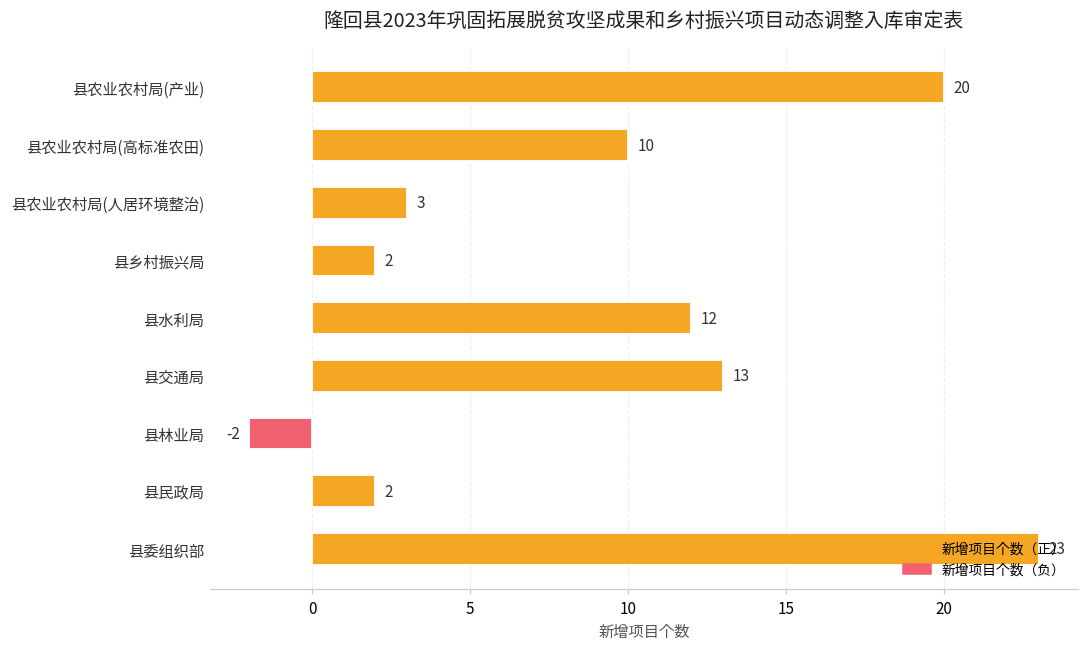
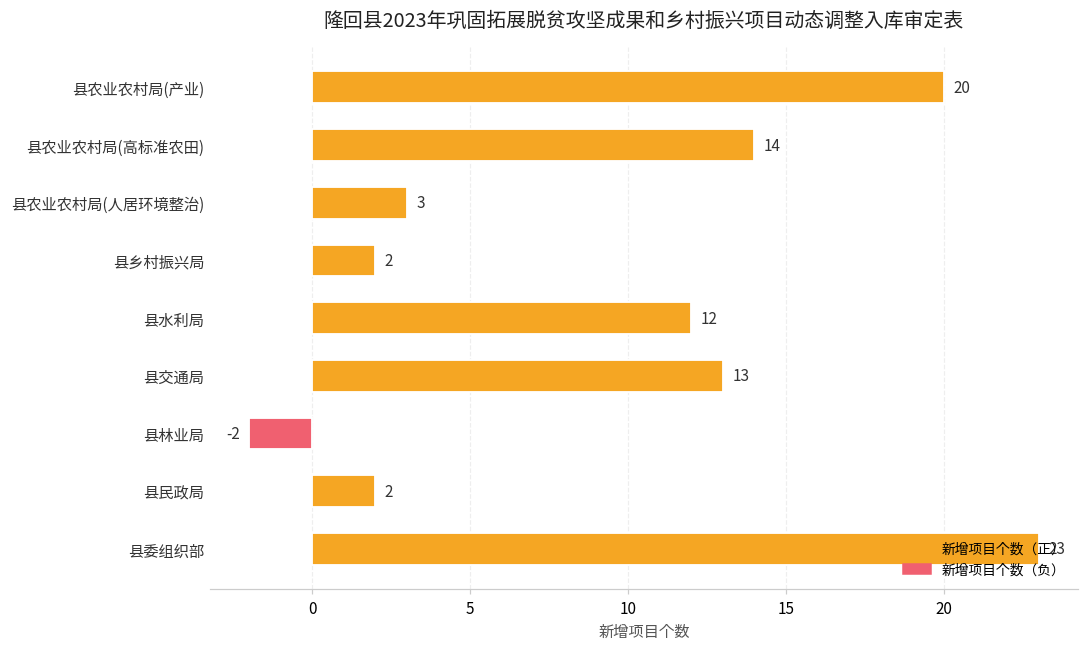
  {
    "县农业农村局(产业)": 20,
-   "县农业农村局(高标准农田)": 10,
+   "县农业农村局(高标准农田)": 14,
    "县农业农村局(人居环境整治)": 3,
    "县乡村振兴局": 2,
    "县水利局": 12,
    "县交通局": 13,
    "县林业局": -2,
    "县民政局": 2,
    "县委组织部": 23
  }
